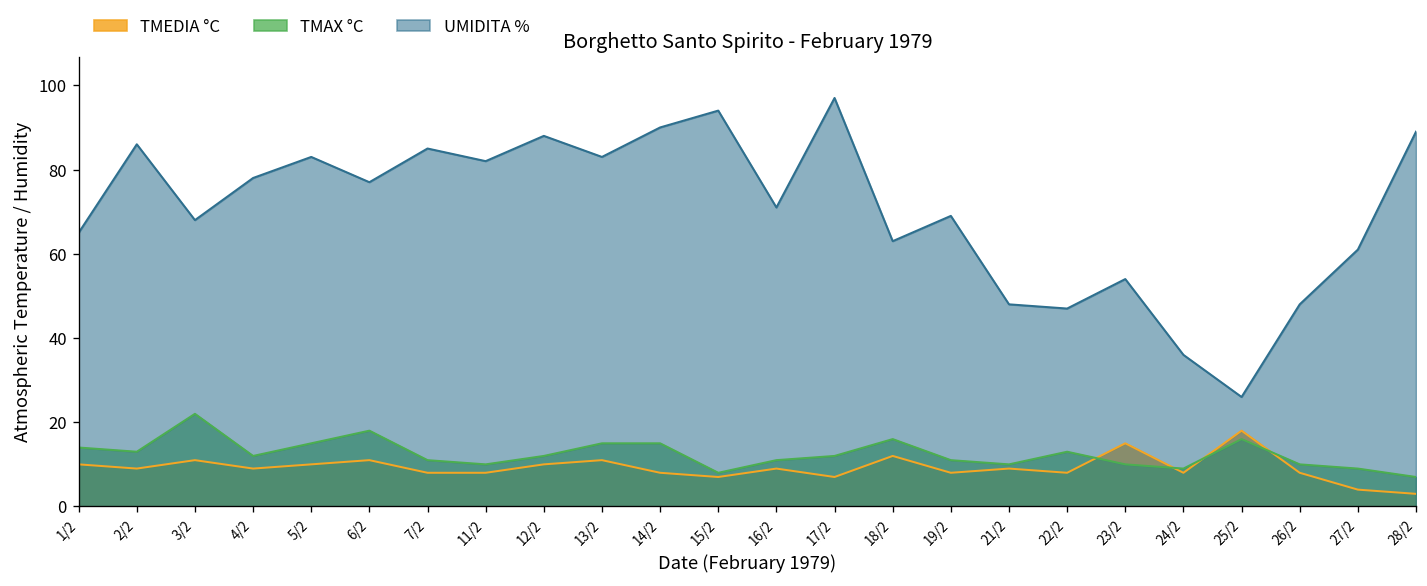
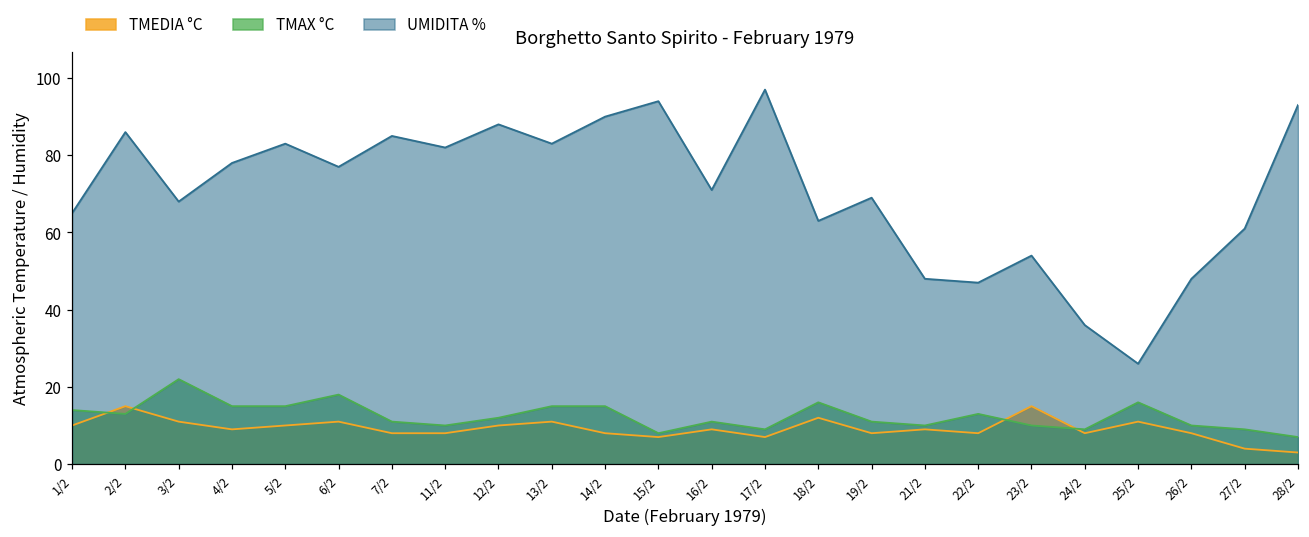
  {
    "TMEDIA °C": {
      "1/2": 10,
-     "2/2": 9,
+     "2/2": 15,
      "3/2": 11,
      "4/2": 9,
      "5/2": 10,
      "6/2": 11,
      "7/2": 8,
      "11/2": 8,
      "12/2": 10,
      "13/2": 11,
      "14/2": 8,
      "15/2": 7,
      "16/2": 9,
      "17/2": 7,
      "18/2": 12,
      "19/2": 8,
      "21/2": 9,
      "22/2": 8,
      "23/2": 15,
      "24/2": 8,
-     "25/2": 18,
+     "25/2": 11,
      "26/2": 8,
      "27/2": 4,
      "28/2": 3
    },
    "TMAX °C": {
      "1/2": 14,
      "2/2": 13,
      "3/2": 22,
-     "4/2": 12,
+     "4/2": 15,
      "5/2": 15,
      "6/2": 18,
      "7/2": 11,
      "11/2": 10,
      "12/2": 12,
      "13/2": 15,
      "14/2": 15,
      "15/2": 8,
      "16/2": 11,
-     "17/2": 12,
+     "17/2": 9,
      "18/2": 16,
      "19/2": 11,
      "21/2": 10,
      "22/2": 13,
      "23/2": 10,
      "24/2": 9,
      "25/2": 16,
      "26/2": 10,
      "27/2": 9,
      "28/2": 7
    },
    "UMIDITA %": {
      "1/2": 65,
      "2/2": 86,
      "3/2": 68,
      "4/2": 78,
      "5/2": 83,
      "6/2": 77,
      "7/2": 85,
      "11/2": 82,
      "12/2": 88,
      "13/2": 83,
      "14/2": 90,
      "15/2": 94,
      "16/2": 71,
      "17/2": 97,
      "18/2": 63,
      "19/2": 69,
      "21/2": 48,
      "22/2": 47,
      "23/2": 54,
      "24/2": 36,
      "25/2": 26,
      "26/2": 48,
      "27/2": 61,
-     "28/2": 89
+     "28/2": 93
    }
  }
